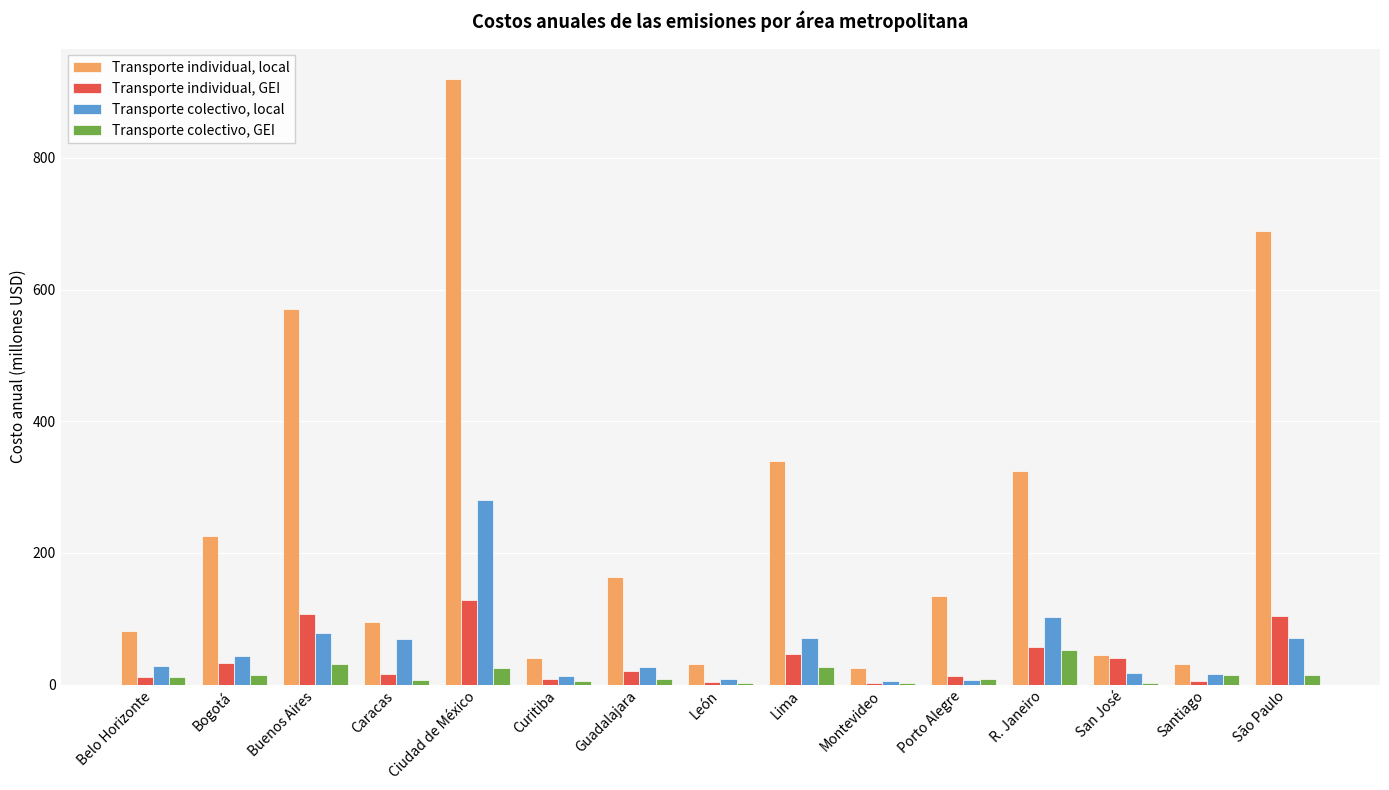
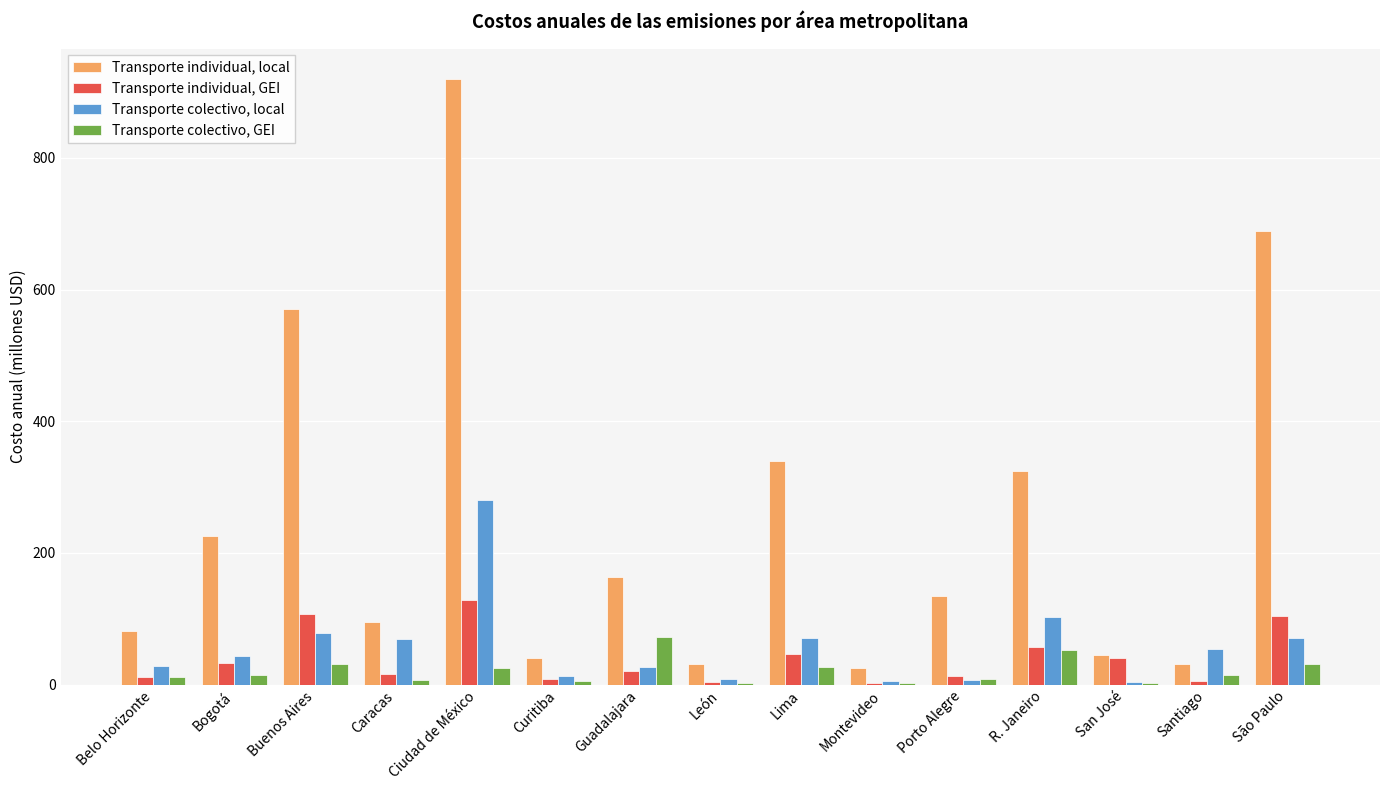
  {
    "Transporte individual, local": {
      "Belo Horizonte": 80,
      "Bogotá": 230,
      "Buenos Aires": 570,
      "Caracas": 90,
      "Ciudad de México": 920,
      "Curitiba": 40,
      "Guadalajara": 160,
      "León": 30,
      "Lima": 340,
      "Montevideo": 30,
      "Porto Alegre": 140,
      "R. Janeiro": 320,
      "San José": 50,
      "Santiago": 30,
      "São Paulo": 690
    },
    "Transporte individual, GEI": {
      "Belo Horizonte": 10,
      "Bogotá": 30,
      "Buenos Aires": 110,
      "Caracas": 20,
      "Ciudad de México": 130,
      "Curitiba": 10,
      "Guadalajara": 20,
      "León": 0,
      "Lima": 50,
      "Porto Alegre": 10,
      "R. Janeiro": 60,
      "San José": 40,
      "Santiago": 10,
      "São Paulo": 100
    },
    "Transporte colectivo, local": {
      "Belo Horizonte": 30,
      "Bogotá": 40,
      "Buenos Aires": 80,
      "Caracas": 70,
      "Ciudad de México": 280,
      "Curitiba": 10,
      "Guadalajara": 30,
      "León": 10,
      "Lima": 70,
      "Montevideo": 10,
      "Porto Alegre": 10,
      "R. Janeiro": 100,
-     "San José": 20,
-     "Santiago": 20,
+     "San José": 0,
+     "Santiago": 50,
      "São Paulo": 70
    },
    "Transporte colectivo, GEI": {
      "Belo Horizonte": 10,
      "Bogotá": 20,
      "Buenos Aires": 30,
      "Caracas": 10,
      "Ciudad de México": 30,
      "Curitiba": 10,
-     "Guadalajara": 10,
+     "Guadalajara": 70,
      "Lima": 30,
      "Porto Alegre": 10,
      "R. Janeiro": 50,
      "Santiago": 10,
-     "São Paulo": 20
+     "São Paulo": 30
    }
  }
